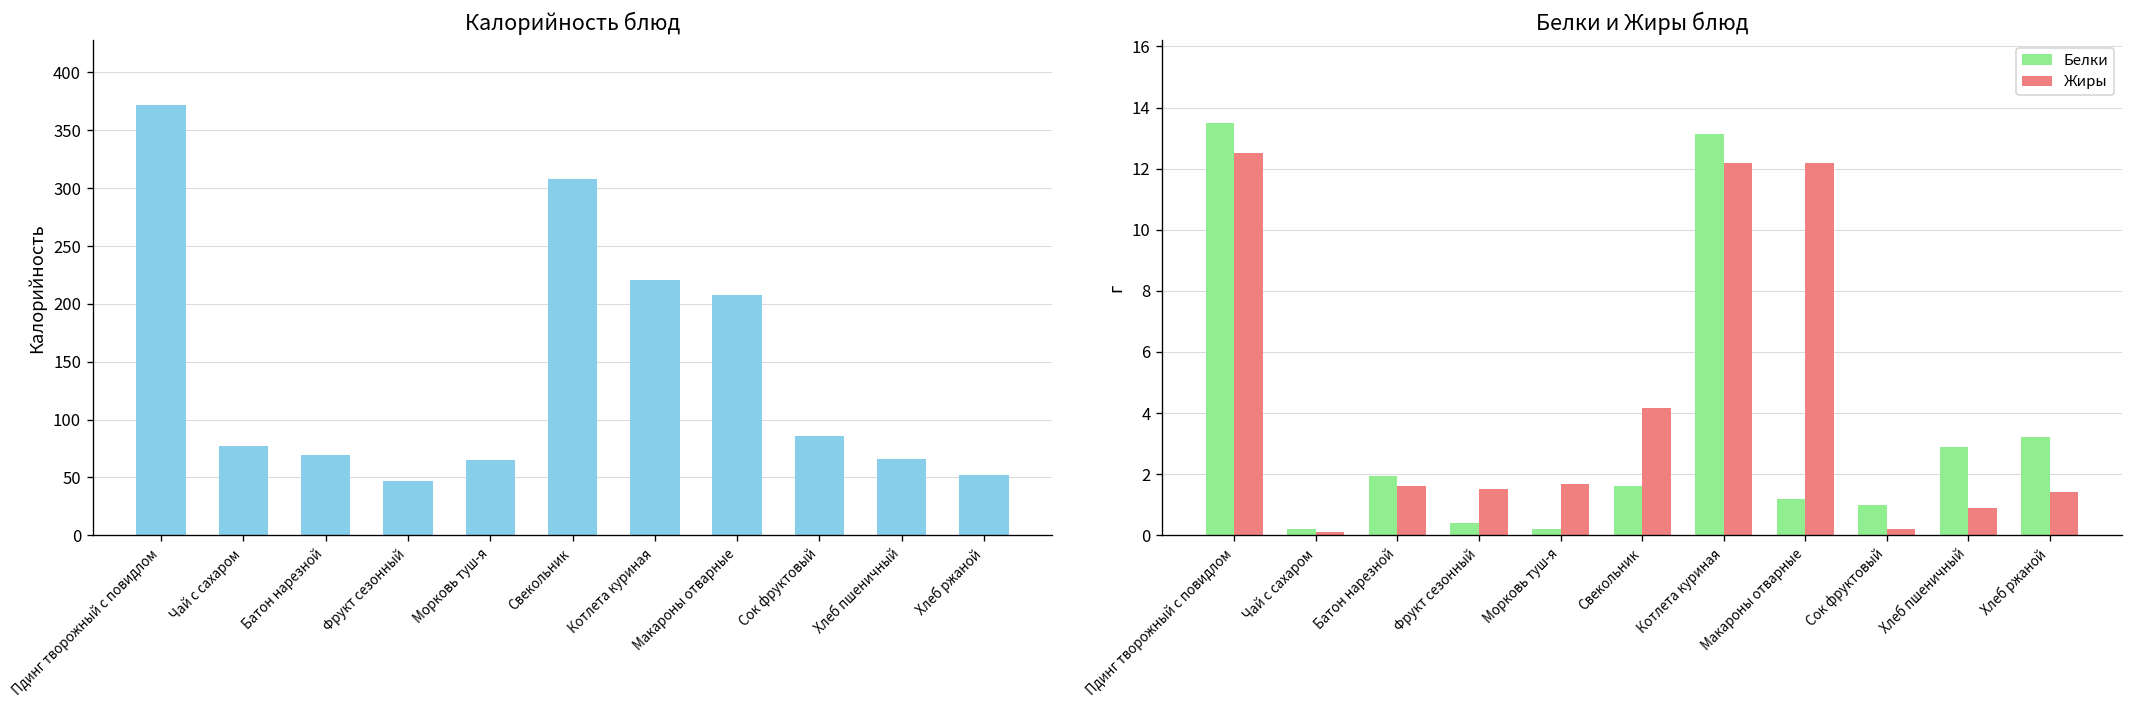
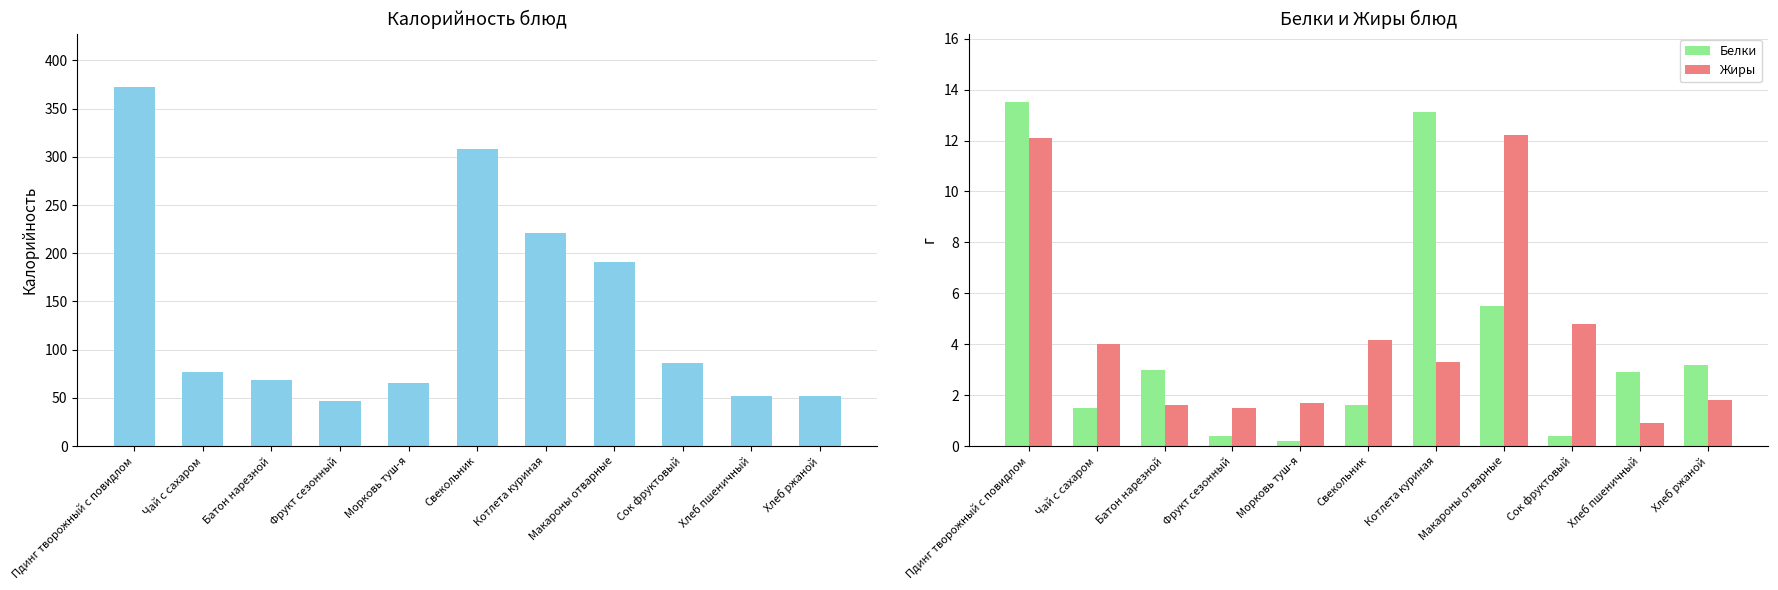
  {
    "Калорийность блюд": {
      "Пдинг творожный с повидлом": 370,
      "Чай с сахаром": 80,
      "Батон нарезной": 70,
      "Фрукт сезонный": 50,
      "Морковь туш-я": 70,
      "Свекольник": 310,
      "Котлета куриная": 220,
-     "Макароны отварные": 210,
+     "Макароны отварные": 190,
      "Сок фруктовый": 90,
-     "Хлеб пшеничный": 70,
+     "Хлеб пшеничный": 50,
      "Хлеб ржаной": 50
    },
    "Белки и Жиры блюд": {
      "Белки": {
        "Пдинг творожный с повидлом": 13.5,
-       "Чай с сахаром": 0.2,
-       "Батон нарезной": 2.0,
+       "Чай с сахаром": 1.5,
+       "Батон нарезной": 3.0,
        "Фрукт сезонный": 0.4,
        "Морковь туш-я": 0.2,
        "Свекольник": 1.6,
        "Котлета куриная": 13.1,
-       "Макароны отварные": 1.2,
-       "Сок фруктовый": 1.0,
+       "Макароны отварные": 5.5,
+       "Сок фруктовый": 0.4,
        "Хлеб пшеничный": 2.9,
        "Хлеб ржаной": 3.2
      },
      "Жиры": {
-       "Пдинг творожный с повидлом": 12.5,
-       "Чай с сахаром": 0.1,
+       "Пдинг творожный с повидлом": 12.1,
+       "Чай с сахаром": 4.0,
        "Батон нарезной": 1.6,
        "Фрукт сезонный": 1.5,
        "Морковь туш-я": 1.7,
        "Свекольник": 4.2,
-       "Котлета куриная": 12.2,
+       "Котлета куриная": 3.3,
        "Макароны отварные": 12.2,
-       "Сок фруктовый": 0.2,
+       "Сок фруктовый": 4.8,
        "Хлеб пшеничный": 0.9,
-       "Хлеб ржаной": 1.4
+       "Хлеб ржаной": 1.8
      }
    }
  }
